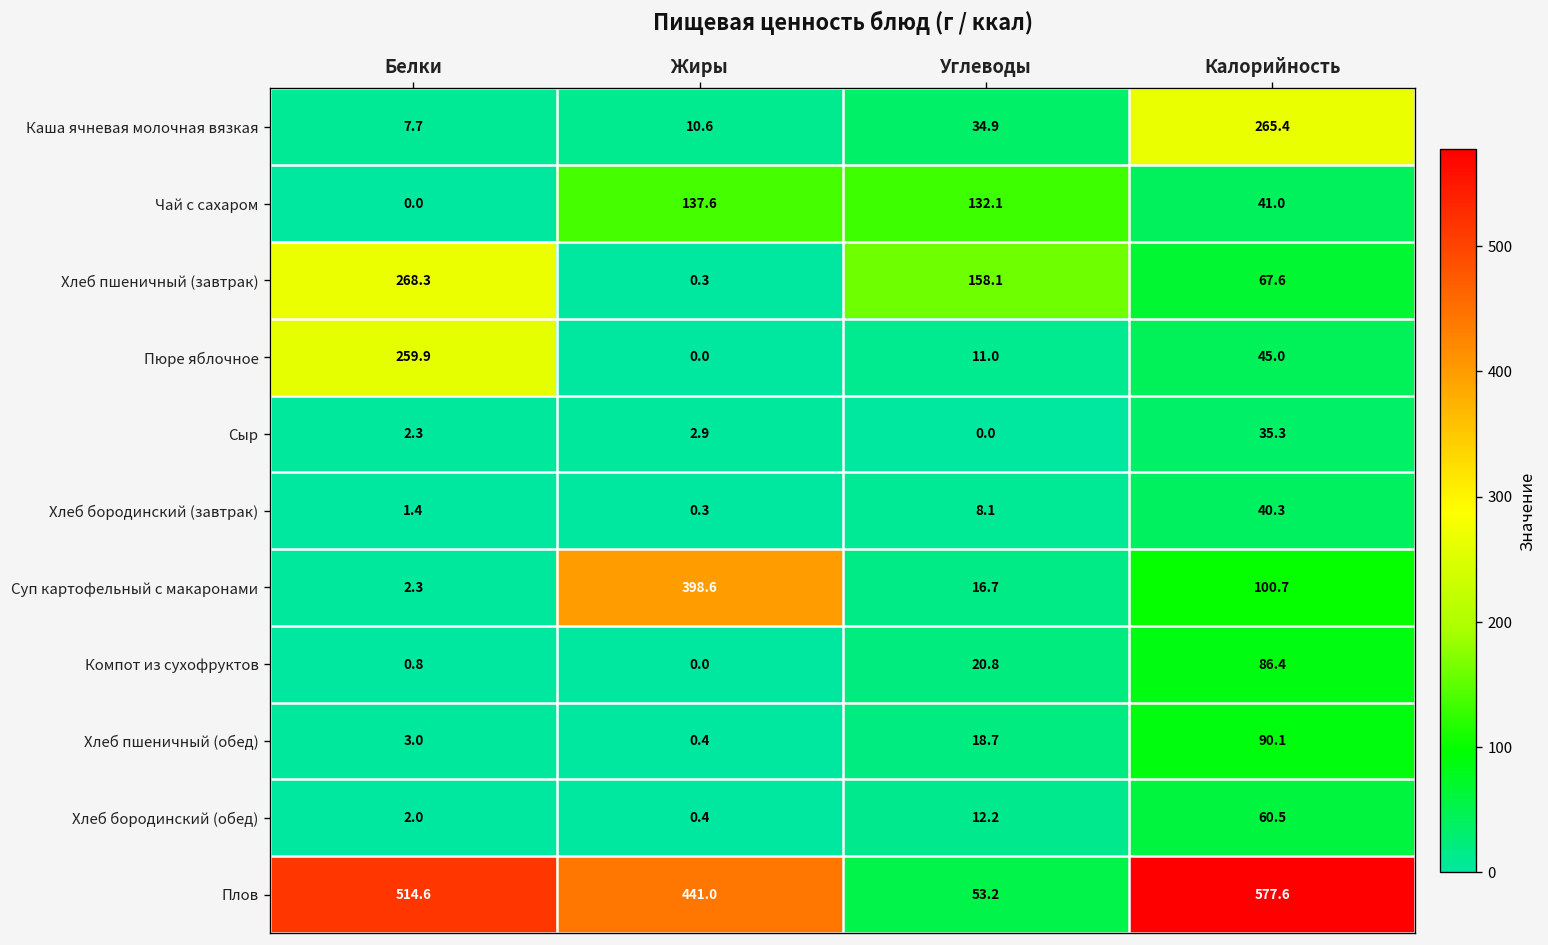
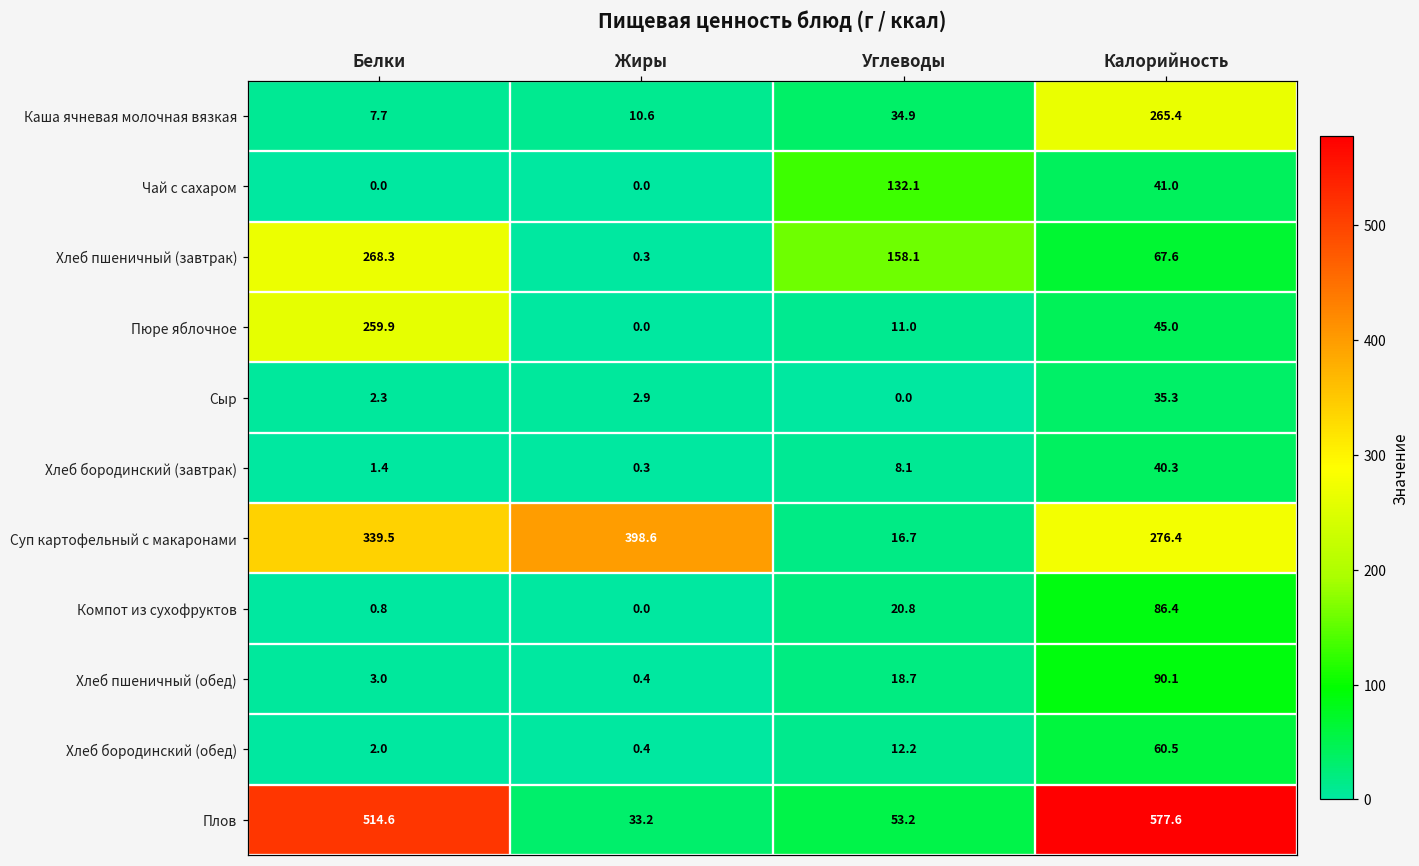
  {
    "Каша ячневая молочная вязкая": {
      "Белки": 7.7,
      "Жиры": 10.6,
      "Углеводы": 34.9,
      "Калорийность": 265.4
    },
    "Чай с сахаром": {
      "Белки": 0.0,
-     "Жиры": 137.6,
+     "Жиры": 0.0,
      "Углеводы": 132.1,
      "Калорийность": 41.0
    },
    "Хлеб пшеничный (завтрак)": {
      "Белки": 268.3,
      "Жиры": 0.3,
      "Углеводы": 158.1,
      "Калорийность": 67.6
    },
    "Пюре яблочное": {
      "Белки": 259.9,
      "Жиры": 0.0,
      "Углеводы": 11.0,
      "Калорийность": 45.0
    },
    "Сыр": {
      "Белки": 2.3,
      "Жиры": 2.9,
      "Углеводы": 0.0,
      "Калорийность": 35.3
    },
    "Хлеб бородинский (завтрак)": {
      "Белки": 1.4,
      "Жиры": 0.3,
      "Углеводы": 8.1,
      "Калорийность": 40.3
    },
    "Суп картофельный с макаронами": {
-     "Белки": 2.3,
+     "Белки": 339.5,
      "Жиры": 398.6,
      "Углеводы": 16.7,
-     "Калорийность": 100.7
+     "Калорийность": 276.4
    },
    "Компот из сухофруктов": {
      "Белки": 0.8,
      "Жиры": 0.0,
      "Углеводы": 20.8,
      "Калорийность": 86.4
    },
    "Хлеб пшеничный (обед)": {
      "Белки": 3.0,
      "Жиры": 0.4,
      "Углеводы": 18.7,
      "Калорийность": 90.1
    },
    "Хлеб бородинский (обед)": {
      "Белки": 2.0,
      "Жиры": 0.4,
      "Углеводы": 12.2,
      "Калорийность": 60.5
    },
    "Плов": {
      "Белки": 514.6,
-     "Жиры": 441.0,
+     "Жиры": 33.2,
      "Углеводы": 53.2,
      "Калорийность": 577.6
    }
  }
